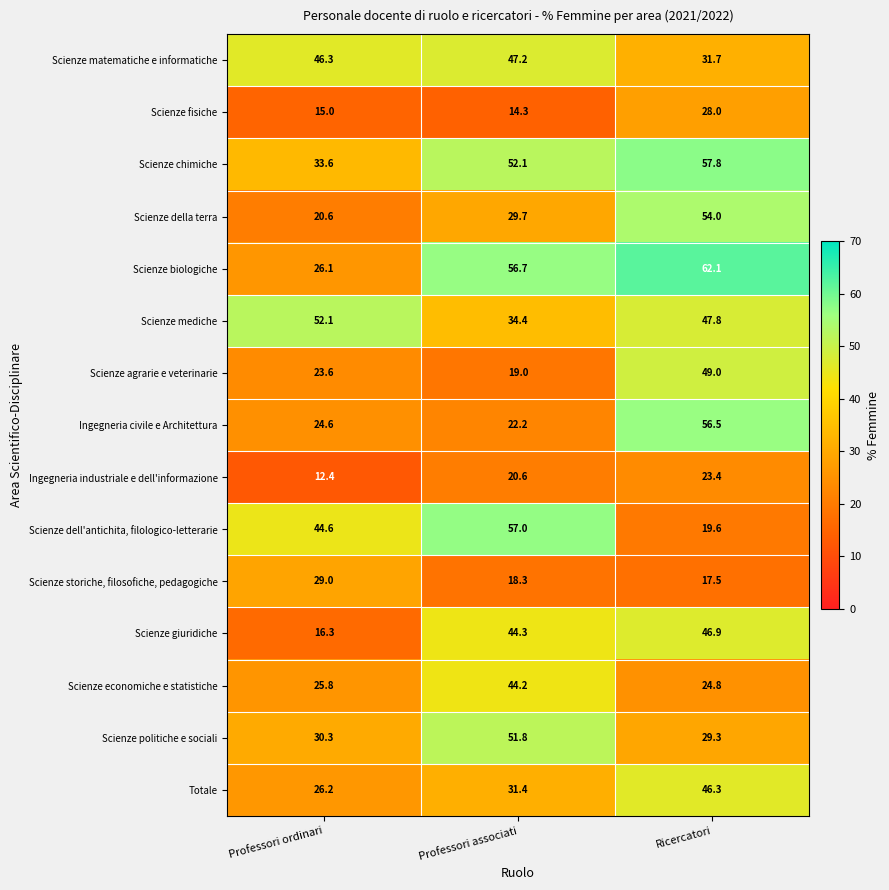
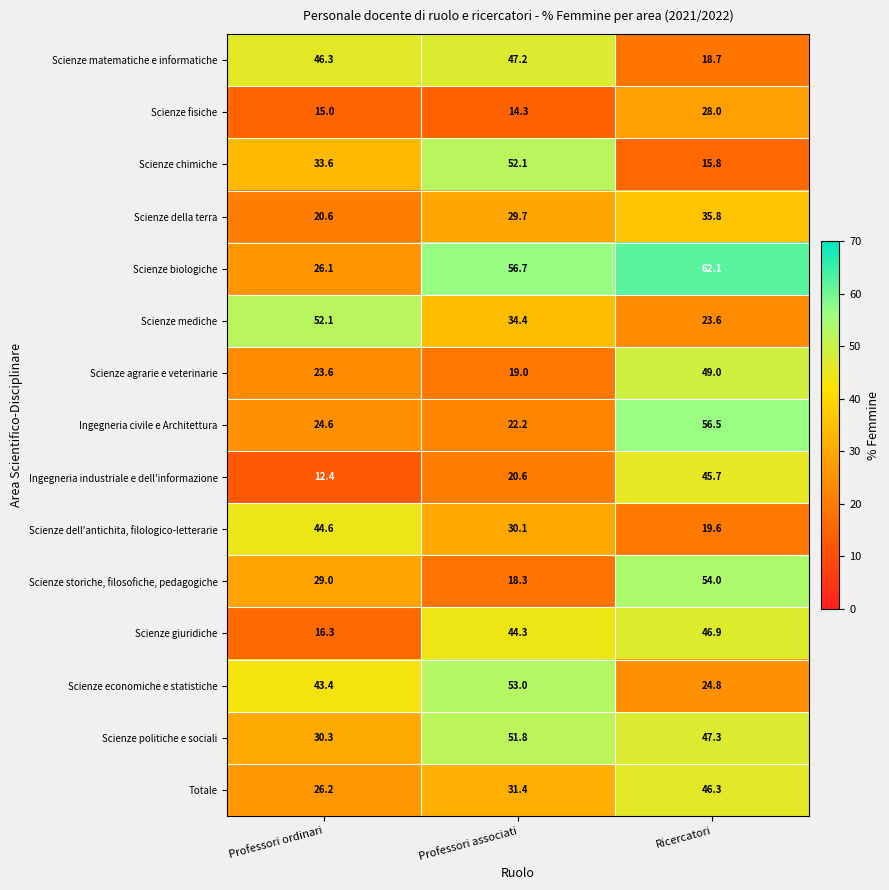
  {
    "Scienze matematiche e informatiche": {
      "Professori ordinari": 46.3,
      "Professori associati": 47.2,
-     "Ricercatori": 31.7
+     "Ricercatori": 18.7
    },
    "Scienze fisiche": {
      "Professori ordinari": 15.0,
      "Professori associati": 14.3,
      "Ricercatori": 28.0
    },
    "Scienze chimiche": {
      "Professori ordinari": 33.6,
      "Professori associati": 52.1,
-     "Ricercatori": 57.8
+     "Ricercatori": 15.8
    },
    "Scienze della terra": {
      "Professori ordinari": 20.6,
      "Professori associati": 29.7,
-     "Ricercatori": 54.0
+     "Ricercatori": 35.8
    },
    "Scienze biologiche": {
      "Professori ordinari": 26.1,
      "Professori associati": 56.7,
      "Ricercatori": 62.1
    },
    "Scienze mediche": {
      "Professori ordinari": 52.1,
      "Professori associati": 34.4,
-     "Ricercatori": 47.8
+     "Ricercatori": 23.6
    },
    "Scienze agrarie e veterinarie": {
      "Professori ordinari": 23.6,
      "Professori associati": 19.0,
      "Ricercatori": 49.0
    },
    "Ingegneria civile e Architettura": {
      "Professori ordinari": 24.6,
      "Professori associati": 22.2,
      "Ricercatori": 56.5
    },
    "Ingegneria industriale e dell'informazione": {
      "Professori ordinari": 12.4,
      "Professori associati": 20.6,
-     "Ricercatori": 23.4
+     "Ricercatori": 45.7
    },
    "Scienze dell'antichita, filologico-letterarie": {
      "Professori ordinari": 44.6,
-     "Professori associati": 57.0,
+     "Professori associati": 30.1,
      "Ricercatori": 19.6
    },
    "Scienze storiche, filosofiche, pedagogiche": {
      "Professori ordinari": 29.0,
      "Professori associati": 18.3,
-     "Ricercatori": 17.5
+     "Ricercatori": 54.0
    },
    "Scienze giuridiche": {
      "Professori ordinari": 16.3,
      "Professori associati": 44.3,
      "Ricercatori": 46.9
    },
    "Scienze economiche e statistiche": {
-     "Professori ordinari": 25.8,
-     "Professori associati": 44.2,
+     "Professori ordinari": 43.4,
+     "Professori associati": 53.0,
      "Ricercatori": 24.8
    },
    "Scienze politiche e sociali": {
      "Professori ordinari": 30.3,
      "Professori associati": 51.8,
-     "Ricercatori": 29.3
+     "Ricercatori": 47.3
    },
    "Totale": {
      "Professori ordinari": 26.2,
      "Professori associati": 31.4,
      "Ricercatori": 46.3
    }
  }
